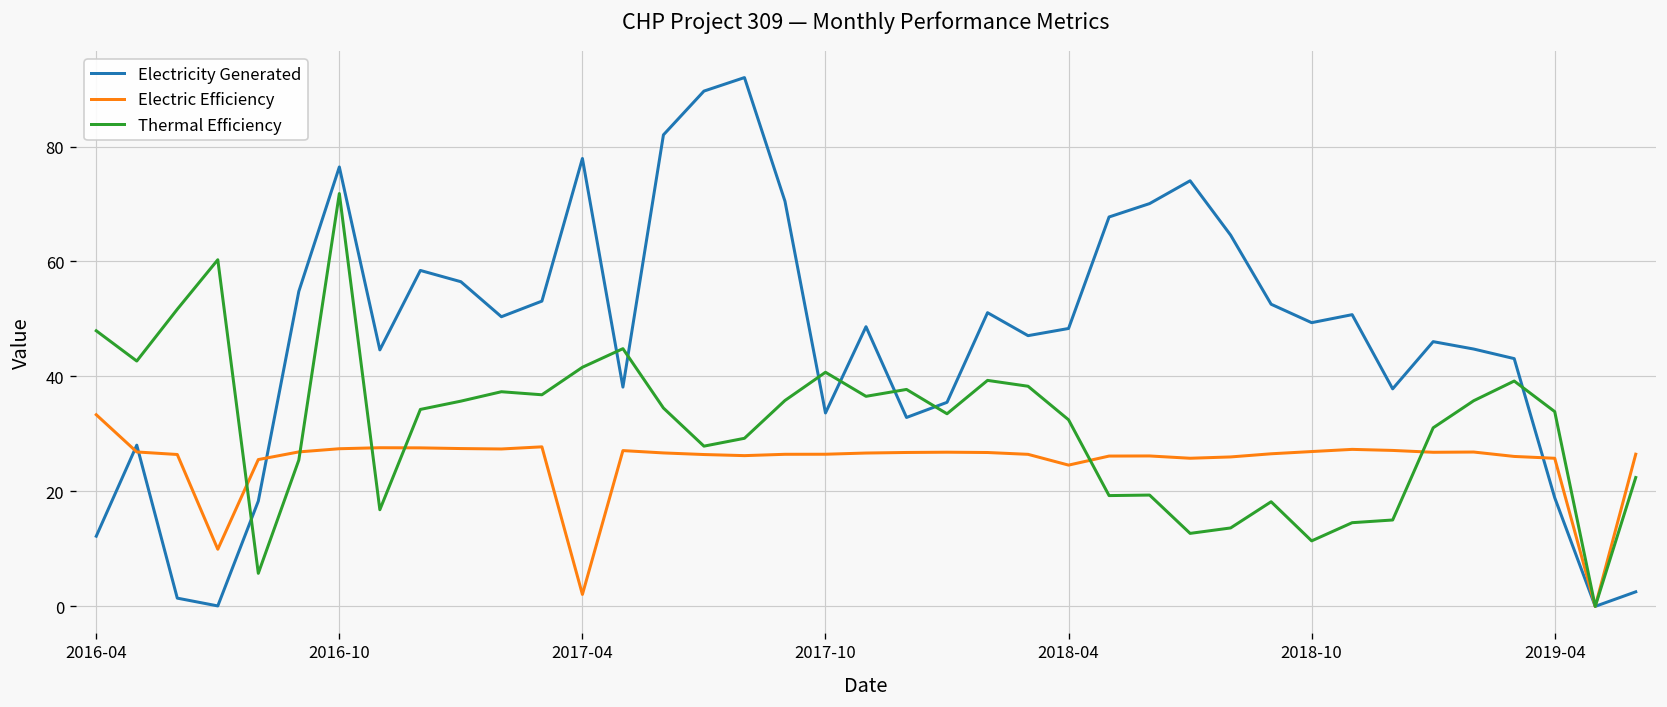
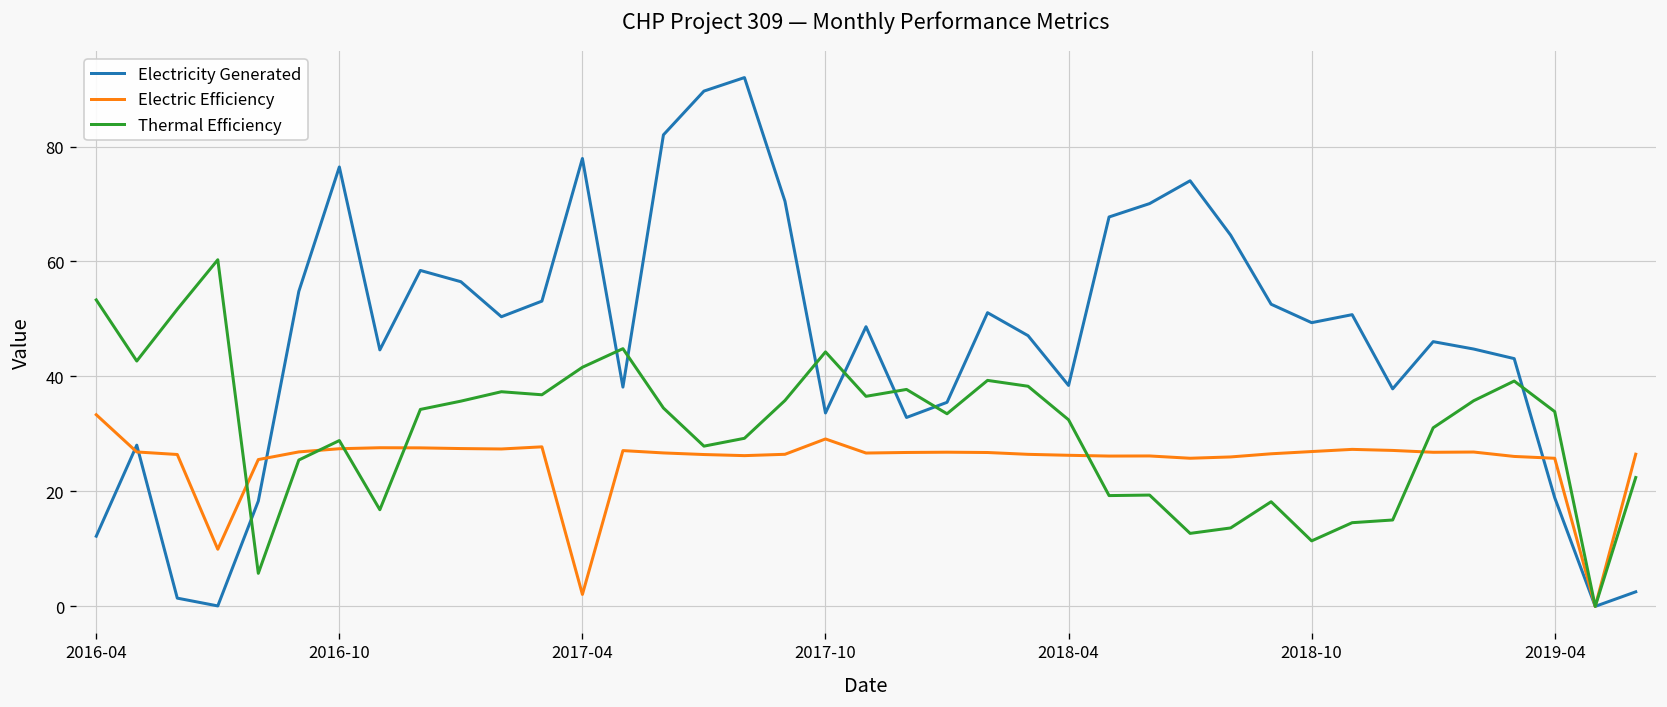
  {
    "Electricity Generated": {
      "2016-04": 12,
      "2016-10": 76,
      "2017-04": 78,
      "2017-10": 34,
-     "2018-04": 48,
+     "2018-04": 38,
      "2018-10": 49,
      "2019-04": 19
    },
    "Electric Efficiency": {
      "2016-04": 33,
      "2016-10": 27,
      "2017-04": 2,
-     "2017-10": 26,
-     "2018-04": 25,
+     "2017-10": 29,
+     "2018-04": 26,
      "2018-10": 27,
      "2019-04": 26
    },
    "Thermal Efficiency": {
-     "2016-04": 48,
-     "2016-10": 72,
+     "2016-04": 53,
+     "2016-10": 29,
      "2017-04": 42,
-     "2017-10": 41,
+     "2017-10": 44,
      "2018-04": 32,
      "2018-10": 11,
      "2019-04": 34
    }
  }
